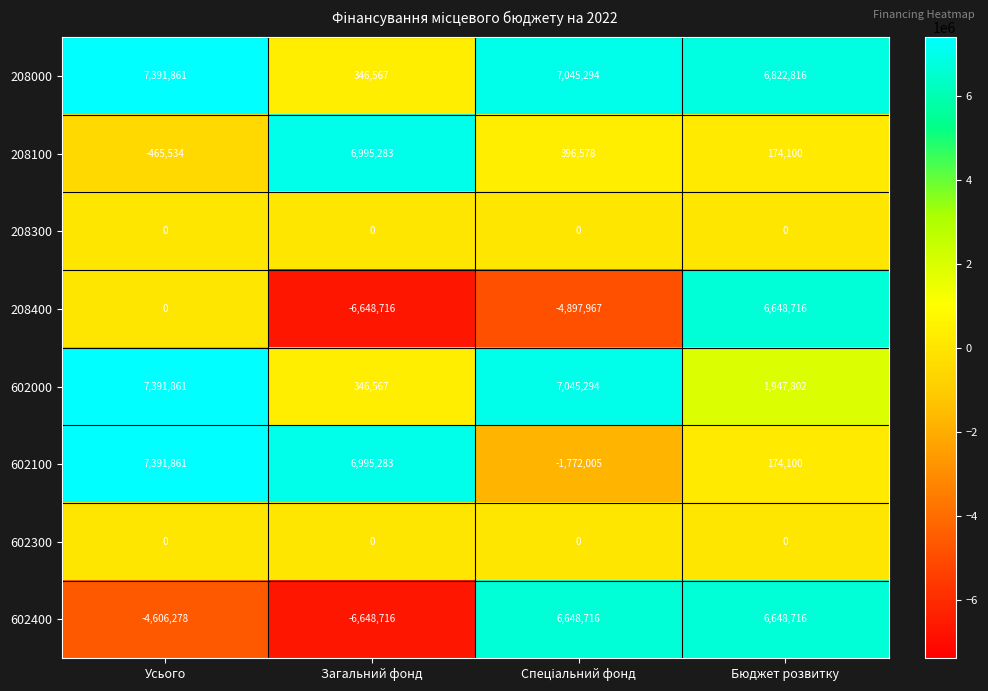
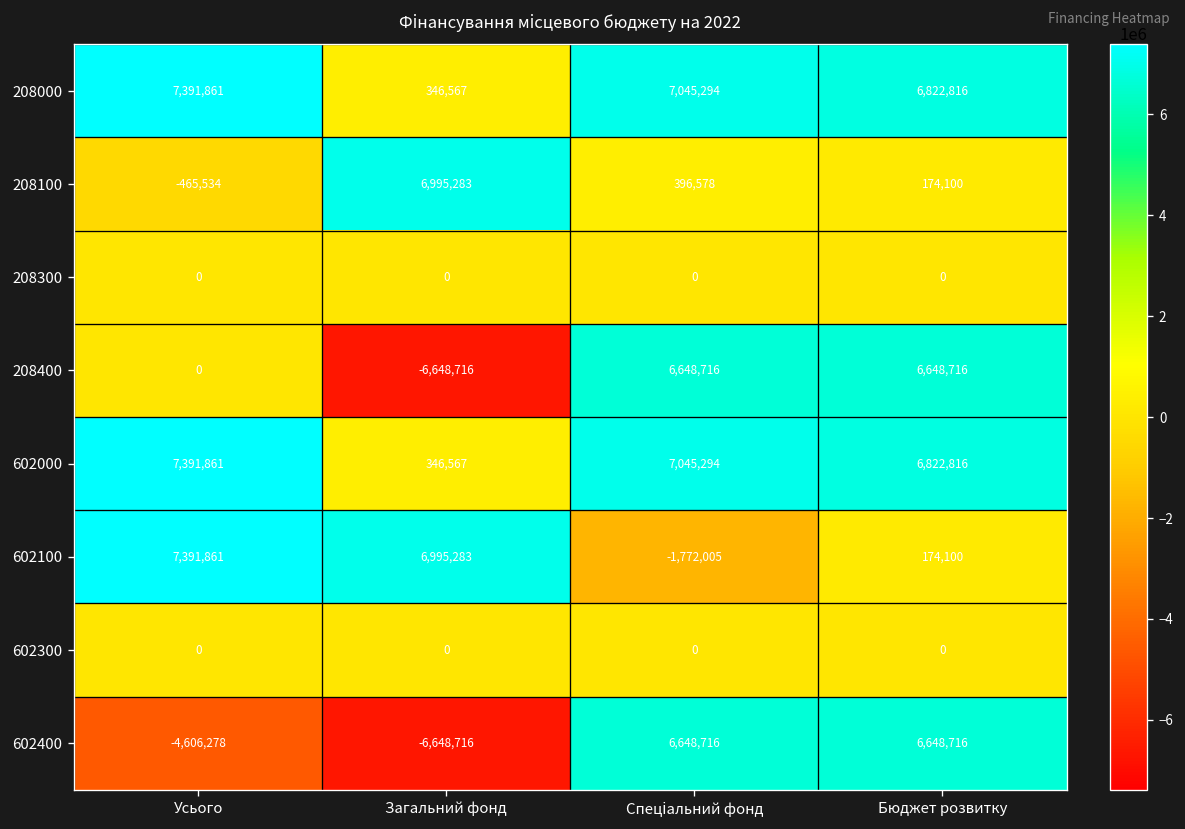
  {
    "208000": {
      "Усього": "7,391,861",
      "Загальний фонд": "346,567",
      "Спеціальний фонд": "7,045,294",
      "Бюджет розвитку": "6,822,816"
    },
    "208100": {
      "Усього": "-465,534",
      "Загальний фонд": "6,995,283",
      "Спеціальний фонд": "396,578",
      "Бюджет розвитку": "174,100"
    },
    "208300": {
      "Усього": "0",
      "Загальний фонд": "0",
      "Спеціальний фонд": "0",
      "Бюджет розвитку": "0"
    },
    "208400": {
      "Усього": "0",
      "Загальний фонд": "-6,648,716",
-     "Спеціальний фонд": "-4,897,967",
+     "Спеціальний фонд": "6,648,716",
      "Бюджет розвитку": "6,648,716"
    },
    "602000": {
      "Усього": "7,391,861",
      "Загальний фонд": "346,567",
      "Спеціальний фонд": "7,045,294",
-     "Бюджет розвитку": "1,947,802"
+     "Бюджет розвитку": "6,822,816"
    },
    "602100": {
      "Усього": "7,391,861",
      "Загальний фонд": "6,995,283",
      "Спеціальний фонд": "-1,772,005",
      "Бюджет розвитку": "174,100"
    },
    "602300": {
      "Усього": "0",
      "Загальний фонд": "0",
      "Спеціальний фонд": "0",
      "Бюджет розвитку": "0"
    },
    "602400": {
      "Усього": "-4,606,278",
      "Загальний фонд": "-6,648,716",
      "Спеціальний фонд": "6,648,716",
      "Бюджет розвитку": "6,648,716"
    }
  }
